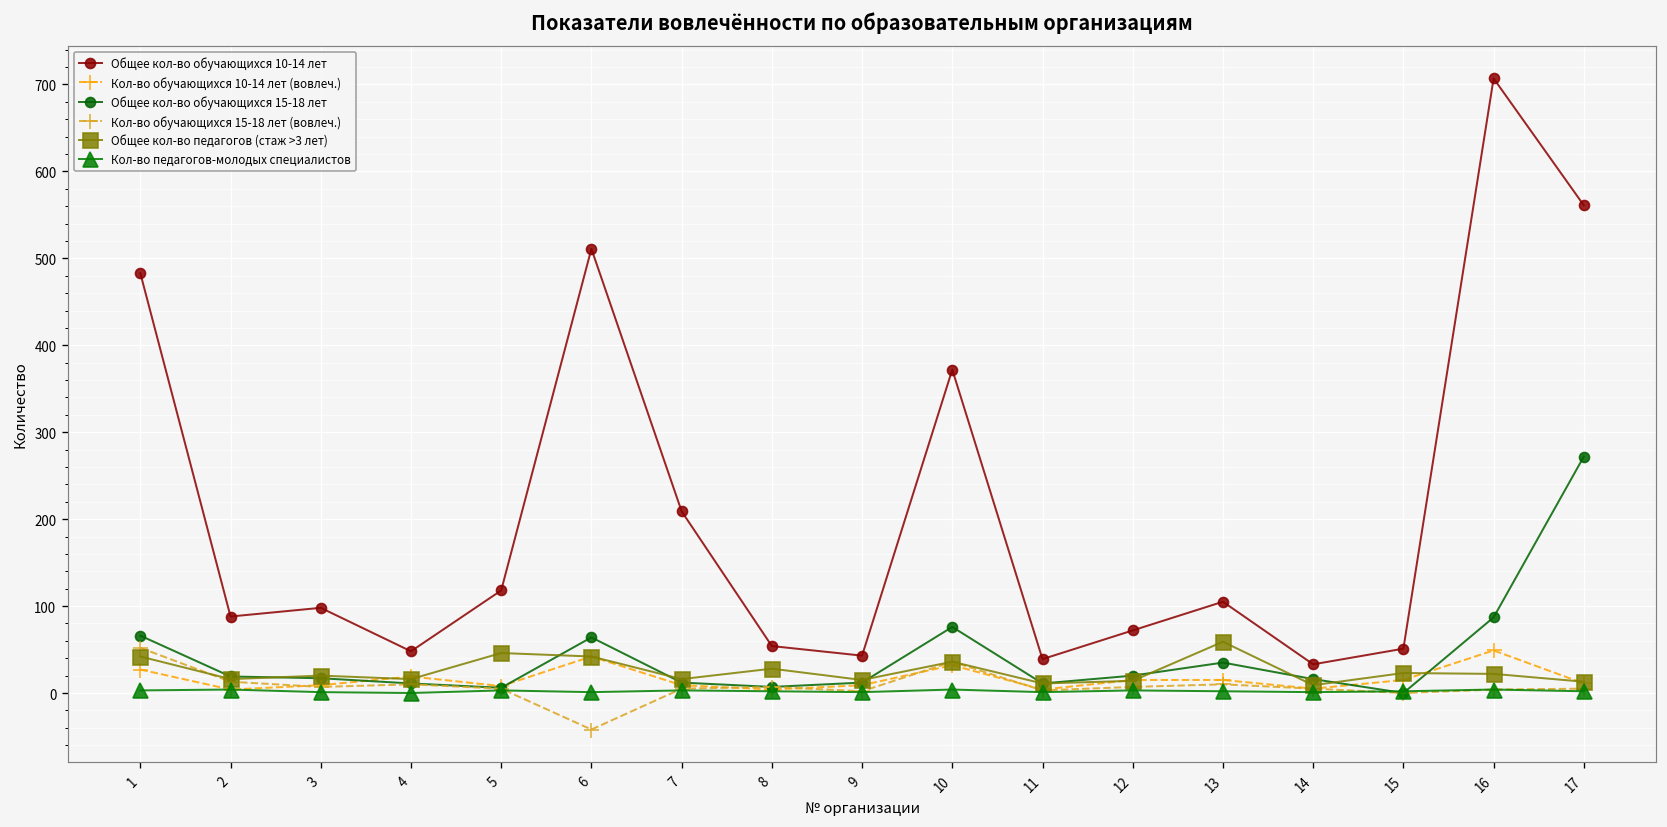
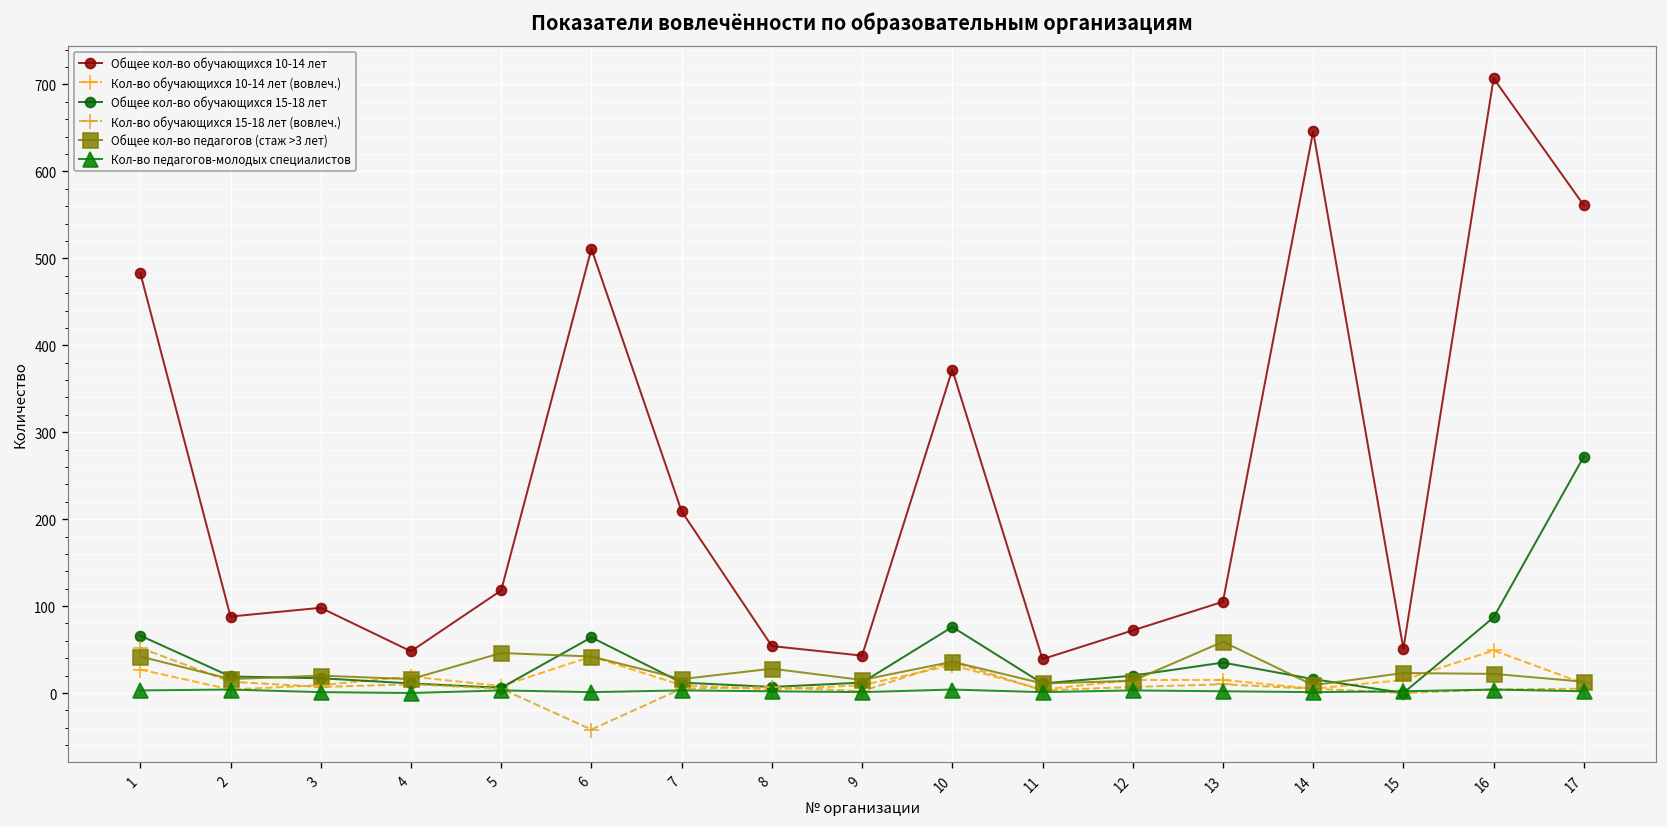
  {
    "Общее кол-во обучающихся 10-14 лет": {
      "1": 480,
      "2": 90,
      "3": 100,
      "4": 50,
      "5": 120,
      "6": 510,
      "7": 210,
      "8": 50,
      "9": 40,
      "10": 370,
      "11": 40,
      "12": 70,
      "13": 110,
-     "14": 30,
+     "14": 650,
      "15": 50,
      "16": 710,
      "17": 560
    },
    "Общее кол-во педагогов (стаж >3 лет)": {
      "1": 40,
      "5": 50,
      "7": 20,
      "8": 30,
      "13": 60,
      "14": 10,
      "15": 20,
      "16": 20
    }
  }
